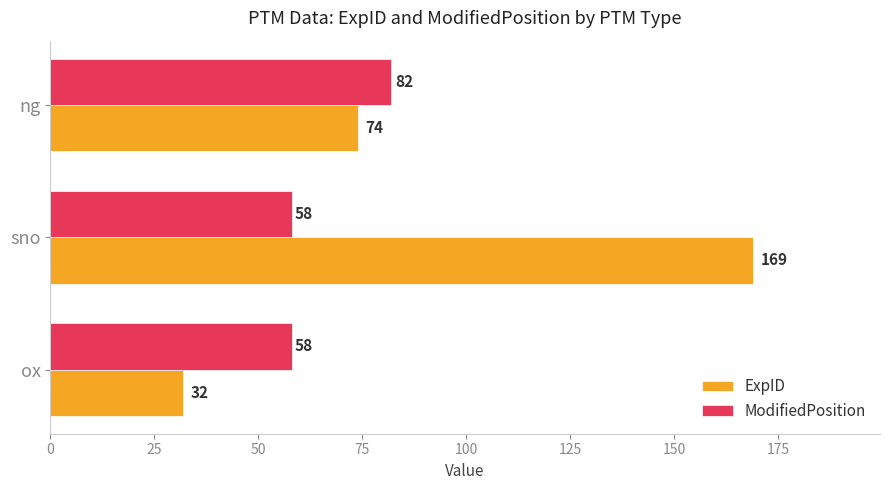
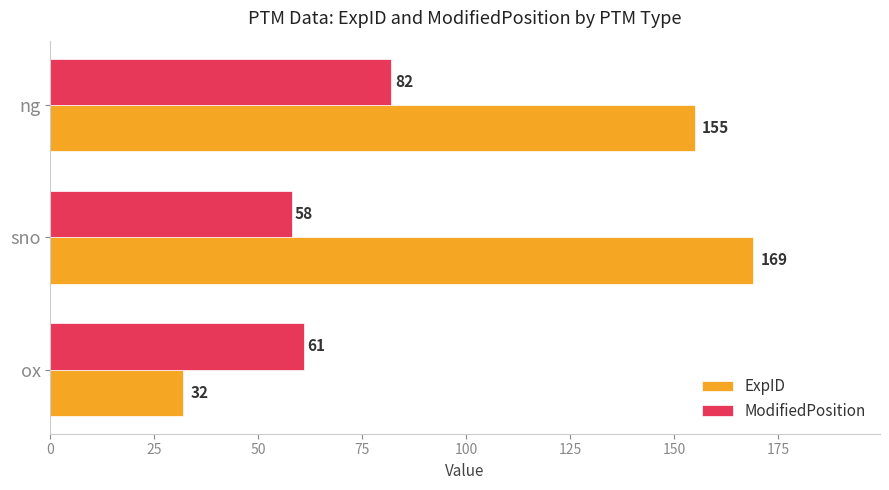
  {
    "ExpID": {
-     "ng": 74,
+     "ng": 155,
      "sno": 169,
      "ox": 32
    },
    "ModifiedPosition": {
      "ng": 82,
      "sno": 58,
-     "ox": 58
+     "ox": 61
    }
  }
